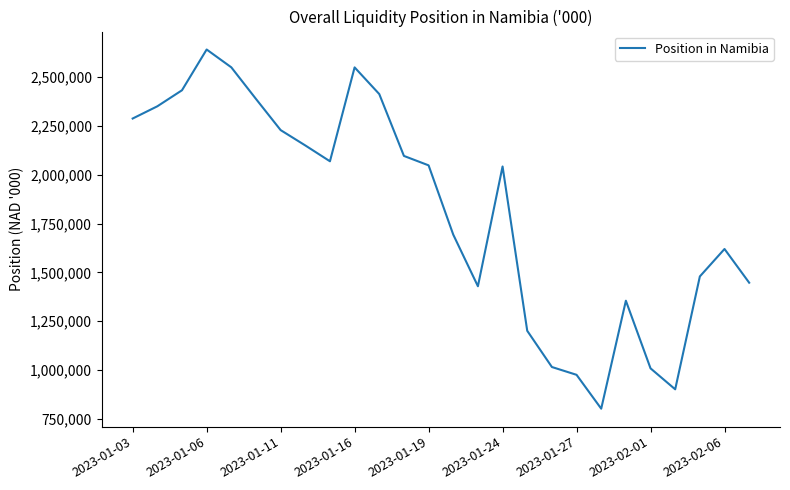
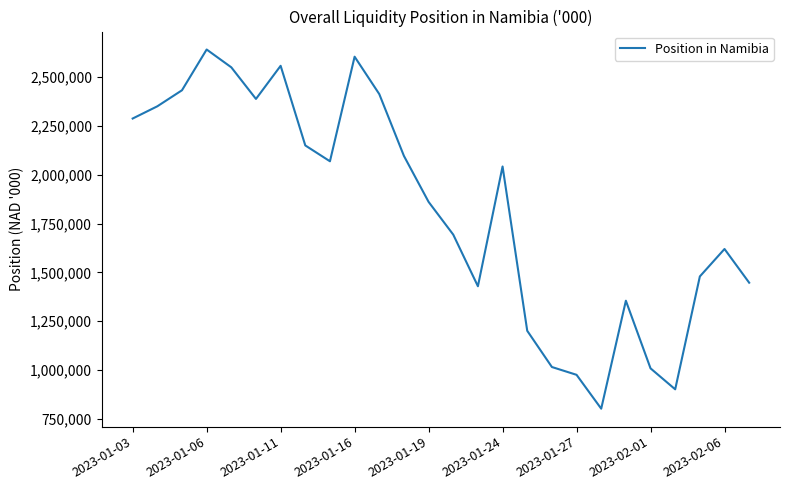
  {
    "2023-01-03": "2,290,000",
    "2023-01-06": "2,640,000",
-   "2023-01-11": "2,230,000",
-   "2023-01-16": "2,550,000",
-   "2023-01-19": "2,050,000",
+   "2023-01-11": "2,560,000",
+   "2023-01-16": "2,610,000",
+   "2023-01-19": "1,860,000",
    "2023-01-24": "2,040,000",
    "2023-01-27": "970,000",
    "2023-02-01": "1,010,000",
    "2023-02-06": "1,620,000"
  }
